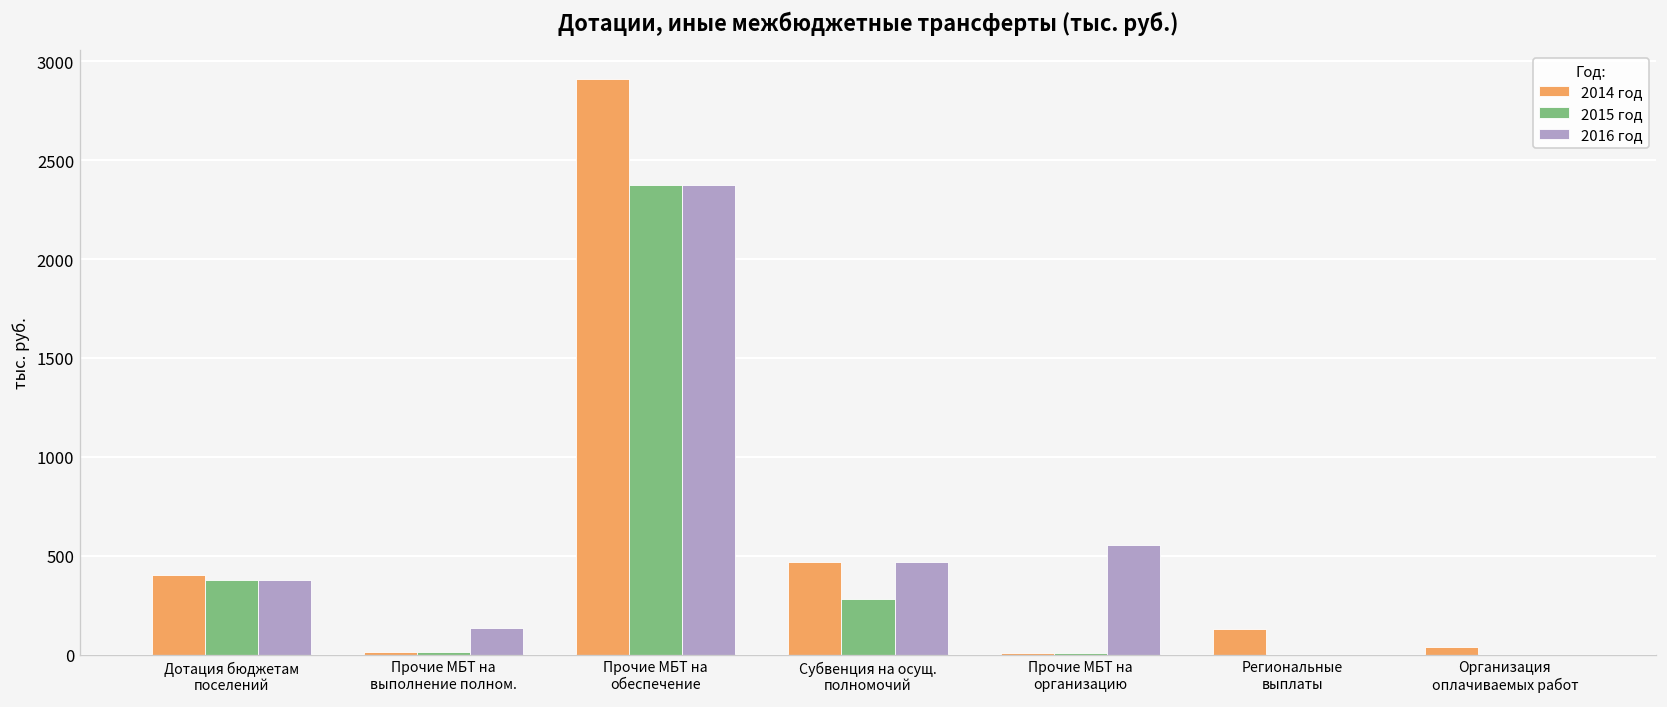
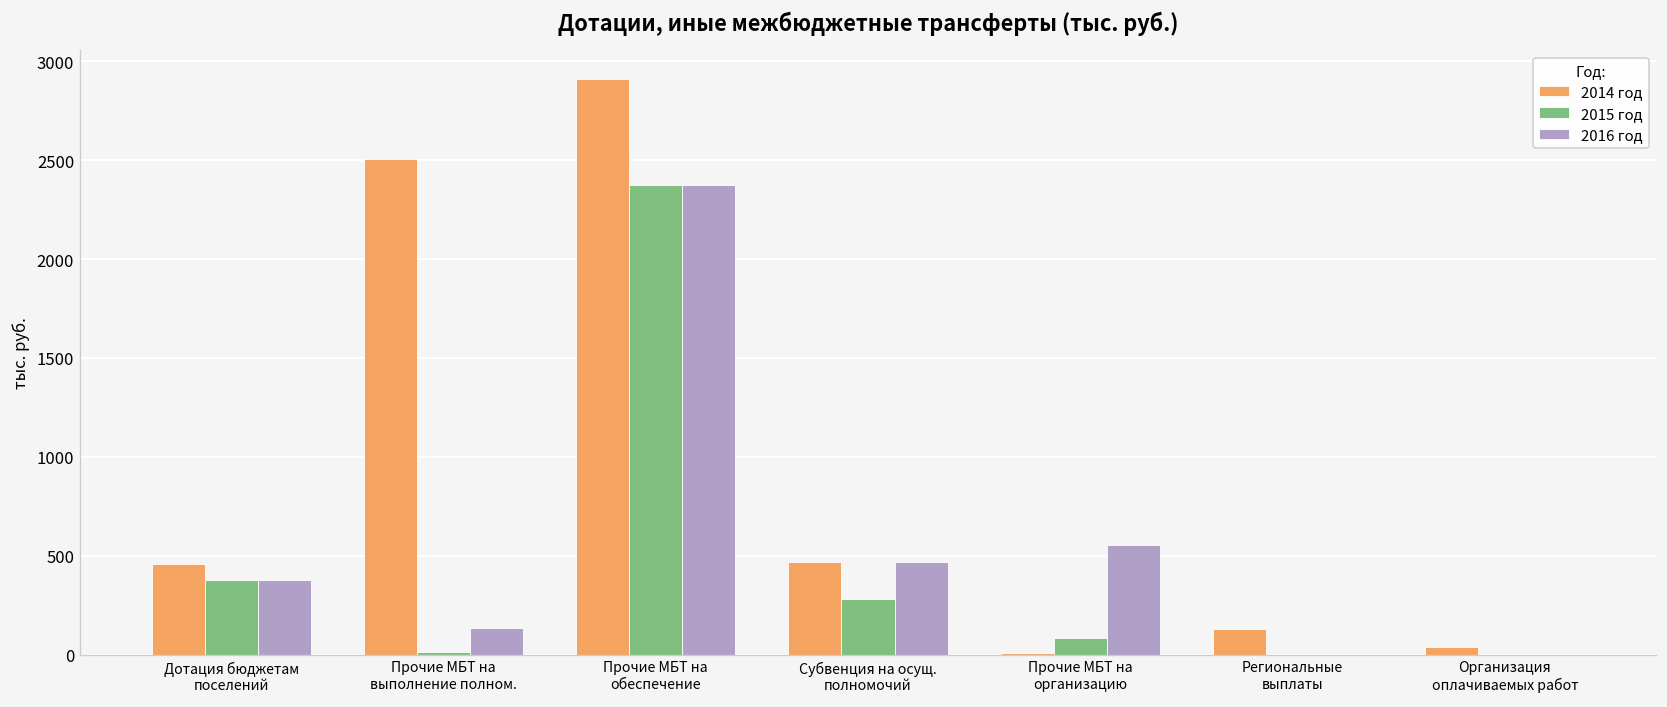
  {
    "2014 год": {
-     "Дотация бюджетам поселений": 400,
-     "Прочие МБТ на выполнение полном.": 10,
+     "Дотация бюджетам поселений": 460,
+     "Прочие МБТ на выполнение полном.": 2500,
      "Прочие МБТ на обеспечение": 2910,
      "Субвенция на осущ. полномочий": 470,
      "Региональные выплаты": 130,
      "Организация оплачиваемых работ": 40
    },
    "2015 год": {
      "Дотация бюджетам поселений": 380,
      "Прочие МБТ на выполнение полном.": 20,
      "Прочие МБТ на обеспечение": 2370,
      "Субвенция на осущ. полномочий": 280,
-     "Прочие МБТ на организацию": 10,
+     "Прочие МБТ на организацию": 80,
      "Региональные выплаты": 0,
      "Организация оплачиваемых работ": 0
    },
    "2016 год": {
      "Дотация бюджетам поселений": 380,
      "Прочие МБТ на выполнение полном.": 140,
      "Прочие МБТ на обеспечение": 2370,
      "Субвенция на осущ. полномочий": 470,
      "Прочие МБТ на организацию": 560,
      "Региональные выплаты": 0,
      "Организация оплачиваемых работ": 0
    }
  }
